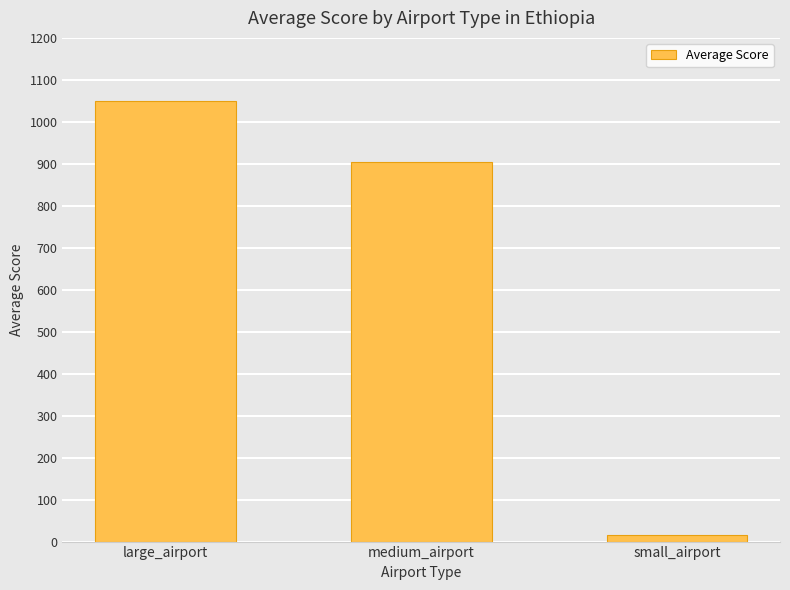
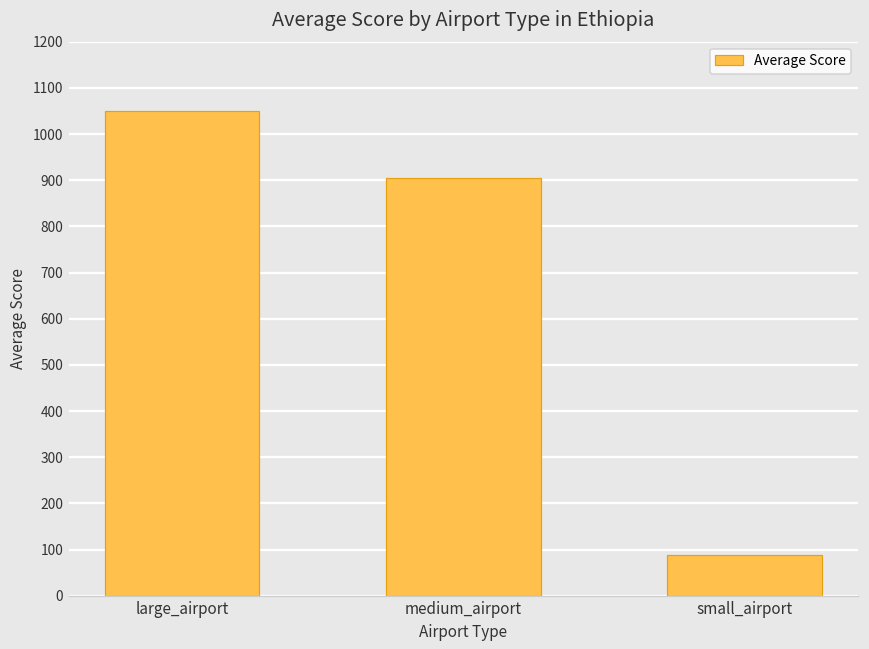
  {
    "large_airport": 1050,
    "medium_airport": 910,
-   "small_airport": 20
+   "small_airport": 90
  }
